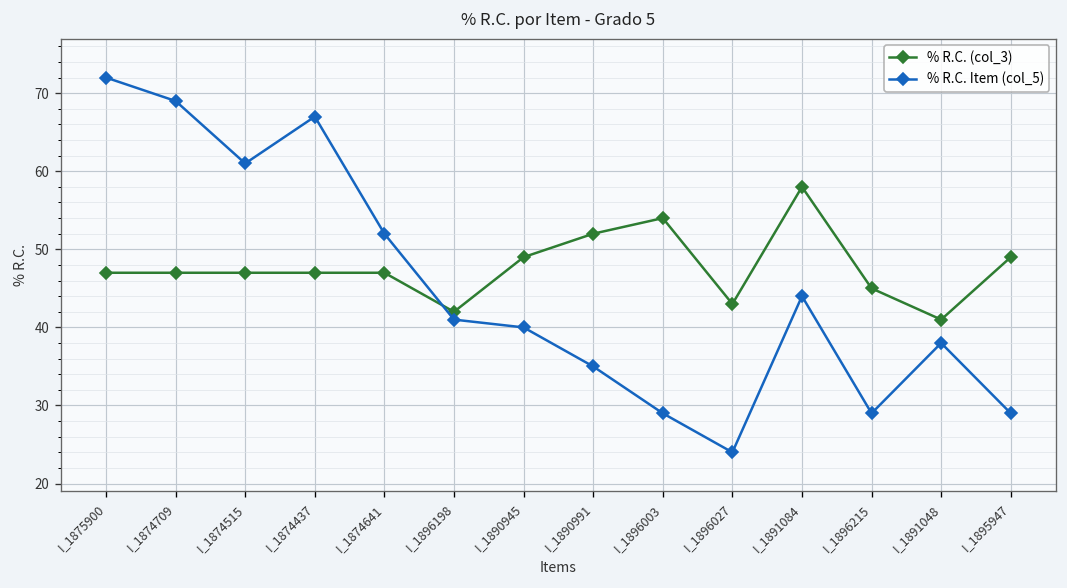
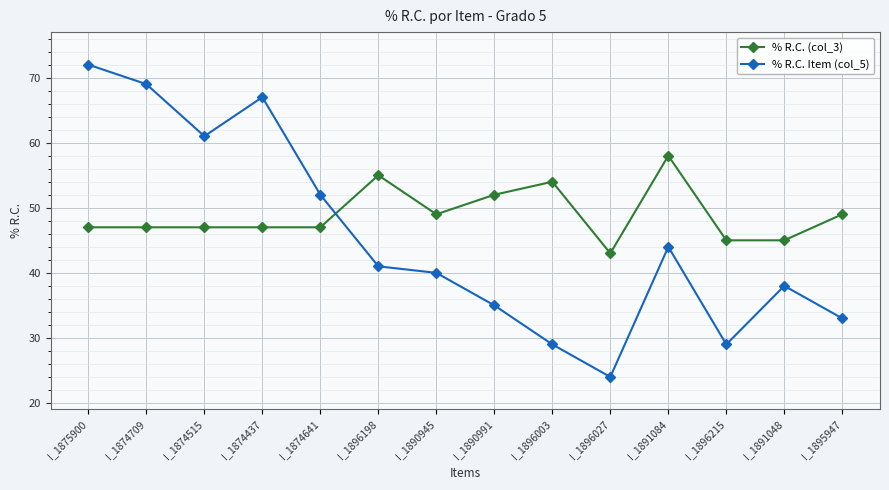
  {
    "% R.C. (col_3)": {
      "I_1875900": 47,
      "I_1874709": 47,
      "I_1874515": 47,
      "I_1874437": 47,
      "I_1874641": 47,
-     "I_1896198": 42,
+     "I_1896198": 55,
      "I_1890945": 49,
      "I_1890991": 52,
      "I_1896003": 54,
      "I_1896027": 43,
      "I_1891084": 58,
      "I_1896215": 45,
-     "I_1891048": 41,
+     "I_1891048": 45,
      "I_1895947": 49
    },
    "% R.C. Item (col_5)": {
      "I_1875900": 72,
      "I_1874709": 69,
      "I_1874515": 61,
      "I_1874437": 67,
      "I_1874641": 52,
      "I_1896198": 41,
      "I_1890945": 40,
      "I_1890991": 35,
      "I_1896003": 29,
      "I_1896027": 24,
      "I_1891084": 44,
      "I_1896215": 29,
      "I_1891048": 38,
-     "I_1895947": 29
+     "I_1895947": 33
    }
  }
